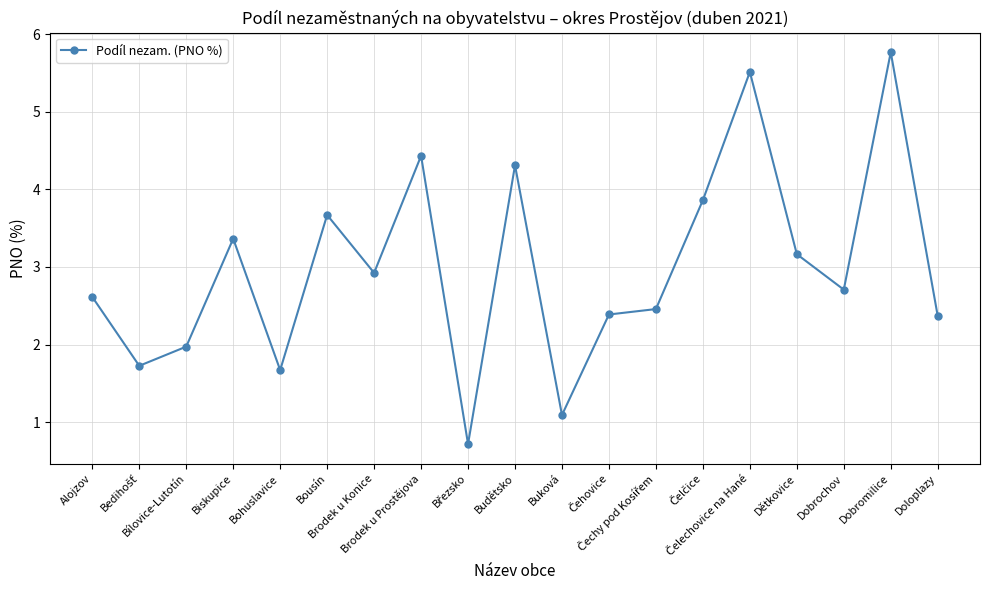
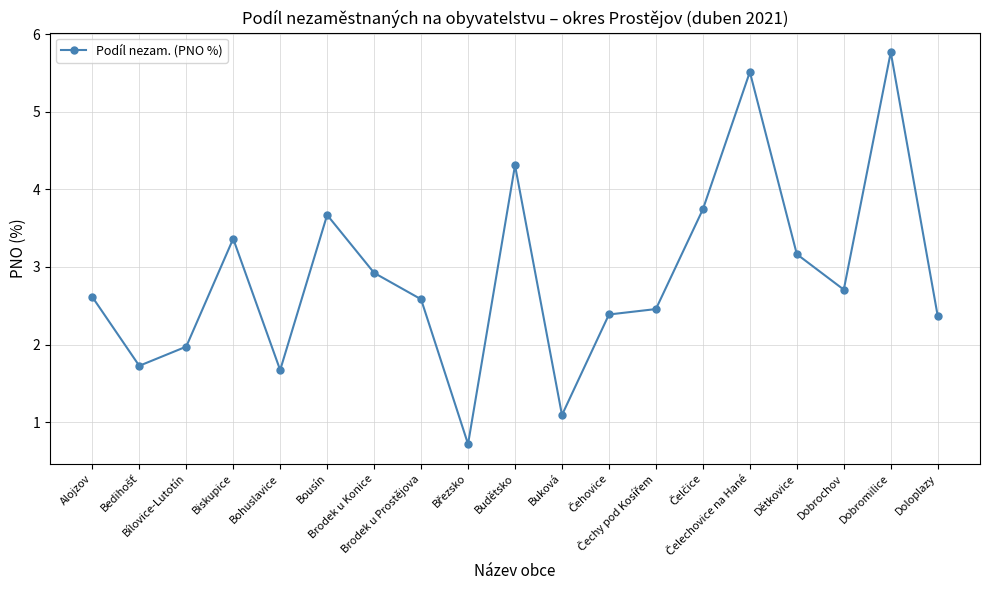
  {
    "Alojzov": 2.6,
    "Bedihošť": 1.7,
    "Bílovice-Lutotín": 2.0,
    "Biskupice": 3.4,
    "Bohuslavice": 1.7,
    "Bousín": 3.7,
    "Brodek u Konice": 2.9,
-   "Brodek u Prostějova": 4.4,
+   "Brodek u Prostějova": 2.6,
    "Březsko": 0.7,
    "Budětsko": 4.3,
    "Buková": 1.1,
    "Čehovice": 2.4,
    "Čechy pod Kosířem": 2.5,
-   "Čelčice": 3.9,
+   "Čelčice": 3.7,
    "Čelechovice na Hané": 5.5,
    "Dětkovice": 3.2,
    "Dobrochov": 2.7,
    "Dobromilice": 5.8,
    "Doloplazy": 2.4
  }
